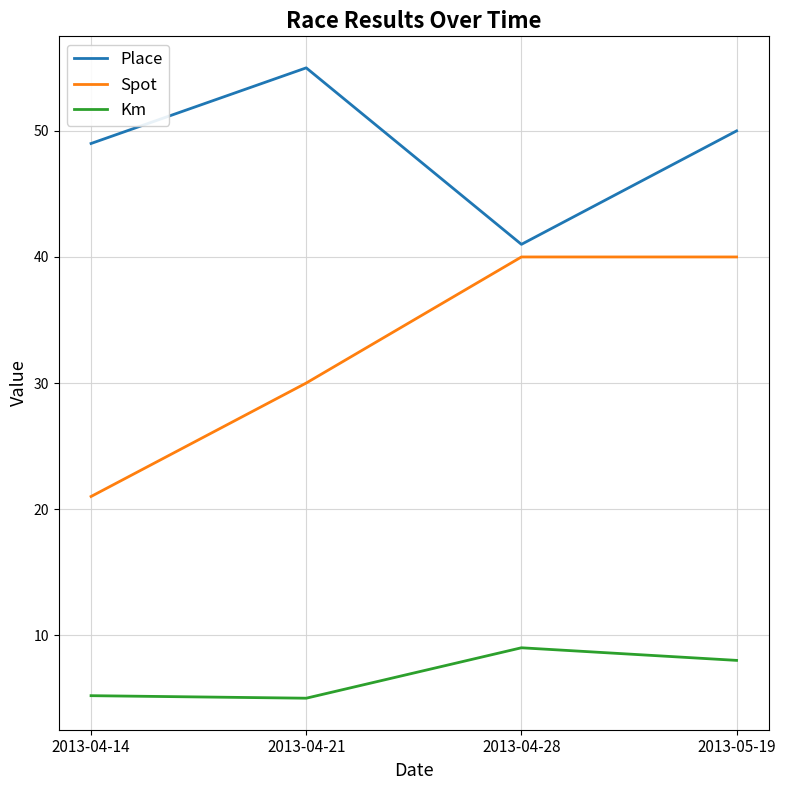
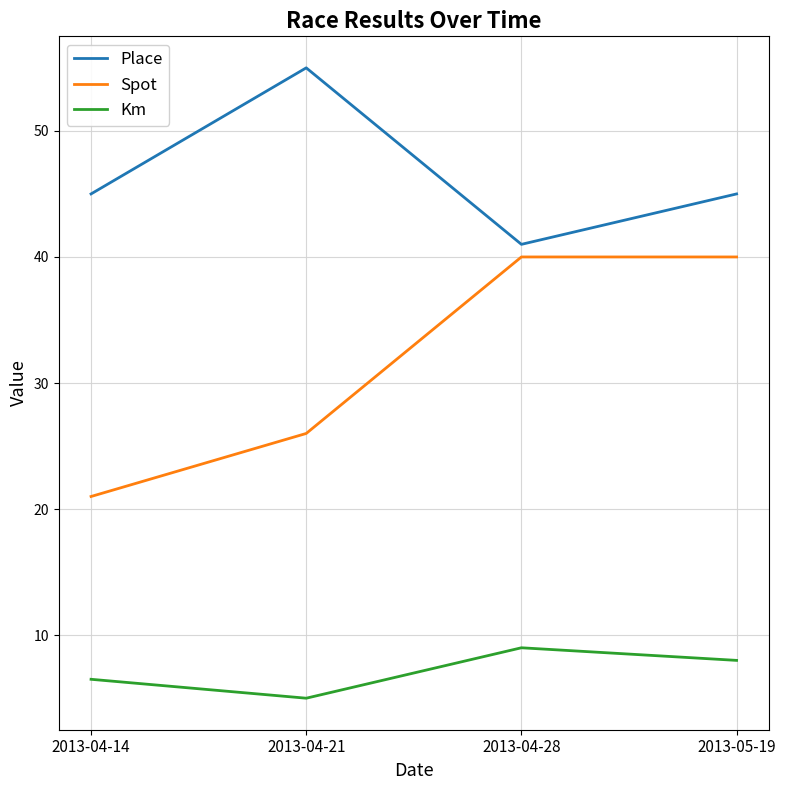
  {
    "Place": {
-     "2013-04-14": 49,
+     "2013-04-14": 45,
      "2013-04-21": 55,
      "2013-04-28": 41,
-     "2013-05-19": 50
+     "2013-05-19": 45
    },
    "Spot": {
      "2013-04-14": 21,
-     "2013-04-21": 30,
+     "2013-04-21": 26,
      "2013-04-28": 40,
      "2013-05-19": 40
    },
    "Km": {
-     "2013-04-14": 5.2,
+     "2013-04-14": 6.5,
      "2013-04-21": 5.0,
      "2013-04-28": 9.0,
      "2013-05-19": 8.0
    }
  }
